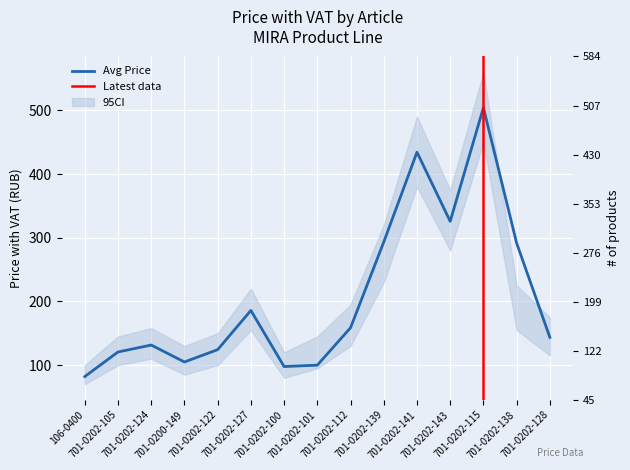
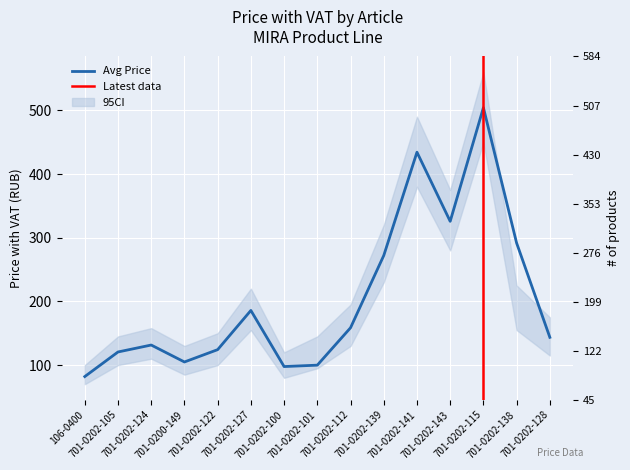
  {
    "Avg Price": {
      "106-0400": 80,
      "701-0202-105": 120,
      "701-0202-124": 130,
      "701-0200-149": 100,
      "701-0202-122": 120,
      "701-0202-127": 190,
      "701-0202-100": 100,
      "701-0202-101": 100,
      "701-0202-112": 160,
-     "701-0202-139": 290,
+     "701-0202-139": 270,
      "701-0202-141": 430,
      "701-0202-143": 330,
      "701-0202-115": 500,
      "701-0202-138": 290,
      "701-0202-128": 140
    }
  }
